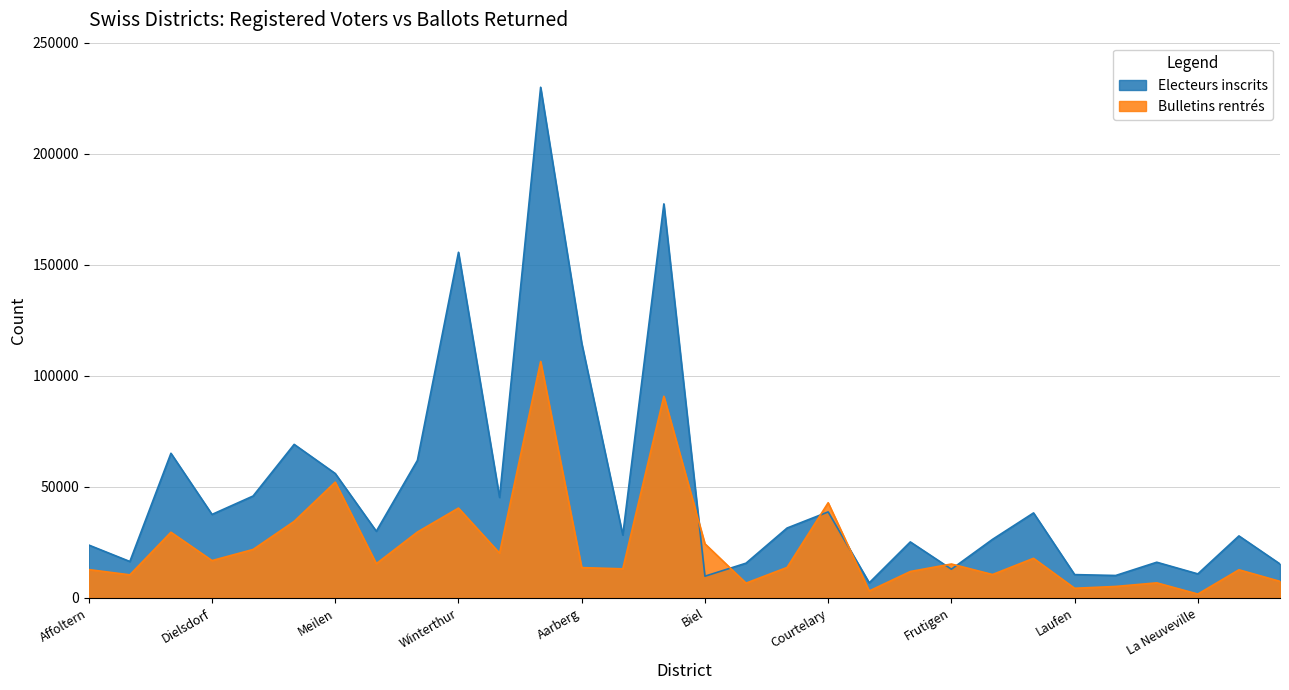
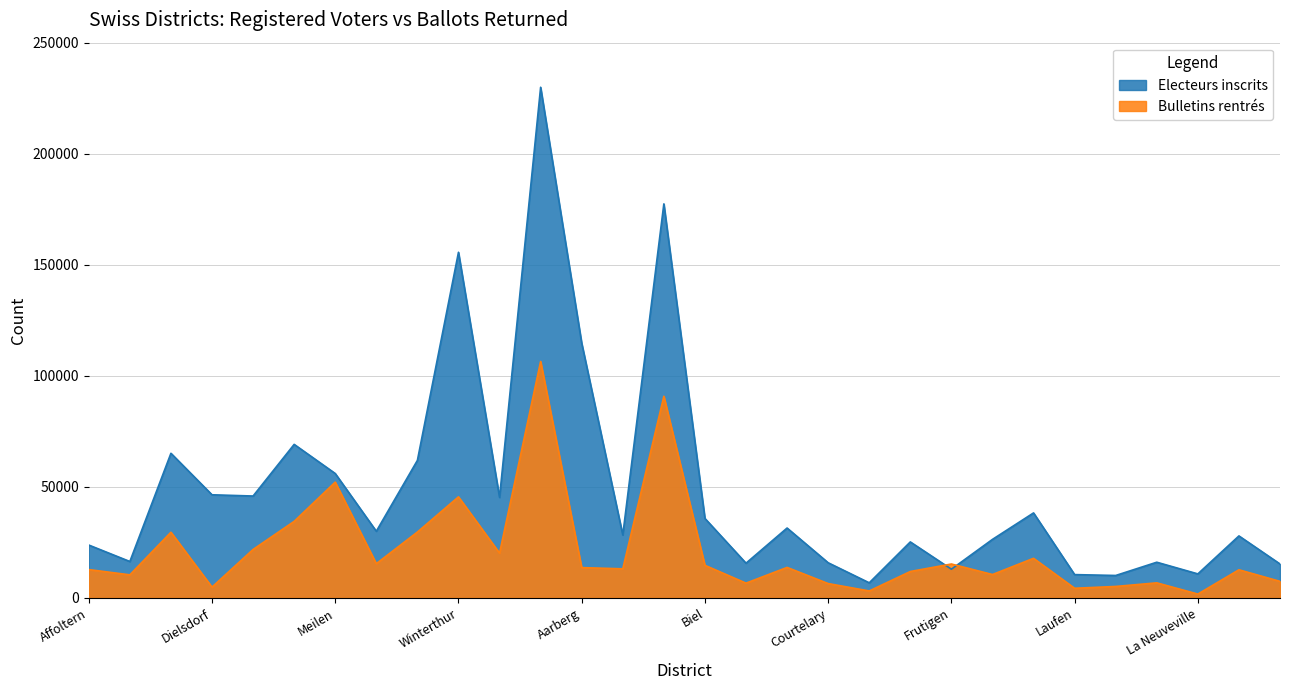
  {
    "Electeurs inscrits": {
      "Affoltern": 24000,
-     "Dielsdorf": 38000,
+     "Dielsdorf": 46000,
      "Meilen": 56000,
      "Winterthur": 156000,
      "Aarberg": 115000,
-     "Biel": 10000,
-     "Courtelary": 39000,
+     "Biel": 36000,
+     "Courtelary": 16000,
      "Frutigen": 13000,
      "Laufen": 10000,
      "La Neuveville": 11000
    },
    "Bulletins rentrés": {
      "Affoltern": 13000,
-     "Dielsdorf": 17000,
+     "Dielsdorf": 5000,
      "Meilen": 52000,
-     "Winterthur": 40000,
+     "Winterthur": 46000,
      "Aarberg": 14000,
-     "Biel": 24000,
-     "Courtelary": 43000,
+     "Biel": 15000,
+     "Courtelary": 6000,
      "Frutigen": 15000,
      "Laufen": 4000,
      "La Neuveville": 2000
    }
  }
